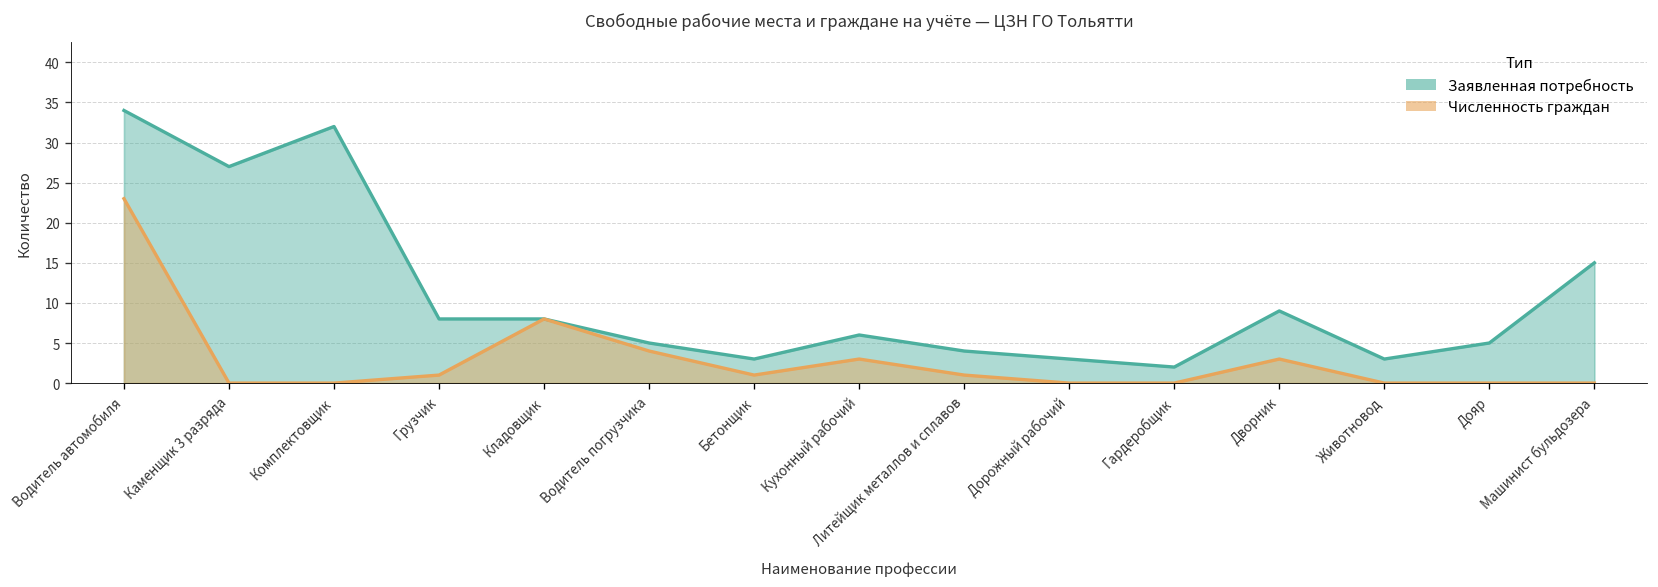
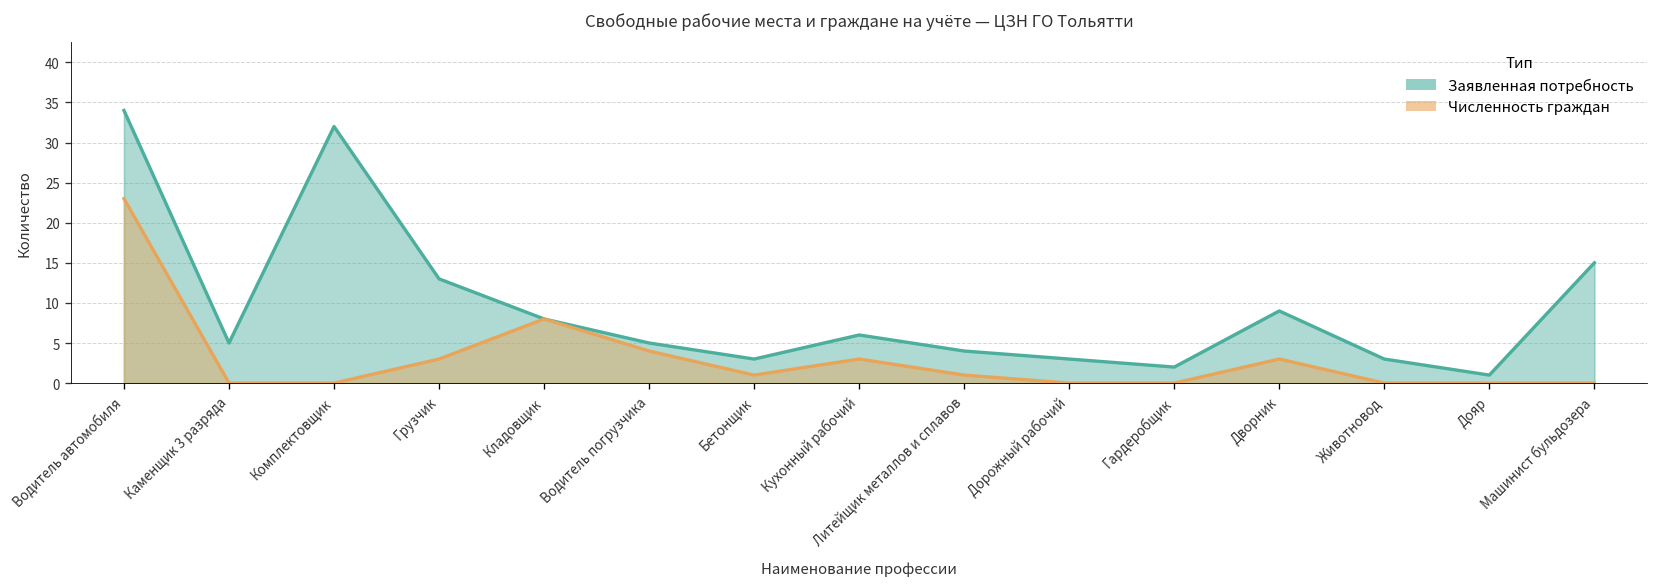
  {
    "Заявленная потребность": {
      "Водитель автомобиля": 34,
-     "Каменщик 3 разряда": 27,
+     "Каменщик 3 разряда": 5,
      "Комплектовщик": 32,
-     "Грузчик": 8,
+     "Грузчик": 13,
      "Водитель погрузчика": 5,
      "Бетонщик": 3,
      "Кухонный рабочий": 6,
      "Литейщик металлов и сплавов": 4,
      "Дорожный рабочий": 3,
      "Гардеробщик": 2,
      "Дворник": 9,
      "Животновод": 3,
-     "Дояр": 5,
+     "Дояр": 1,
      "Машинист бульдозера": 15
    },
    "Численность граждан": {
      "Водитель автомобиля": 23,
      "Каменщик 3 разряда": 0,
      "Комплектовщик": 0,
-     "Грузчик": 1,
+     "Грузчик": 3,
      "Водитель погрузчика": 4,
      "Бетонщик": 1,
      "Кухонный рабочий": 3,
      "Литейщик металлов и сплавов": 1,
      "Дорожный рабочий": 0,
      "Гардеробщик": 0,
      "Дворник": 3,
      "Животновод": 0,
      "Дояр": 0,
      "Машинист бульдозера": 0
    }
  }
